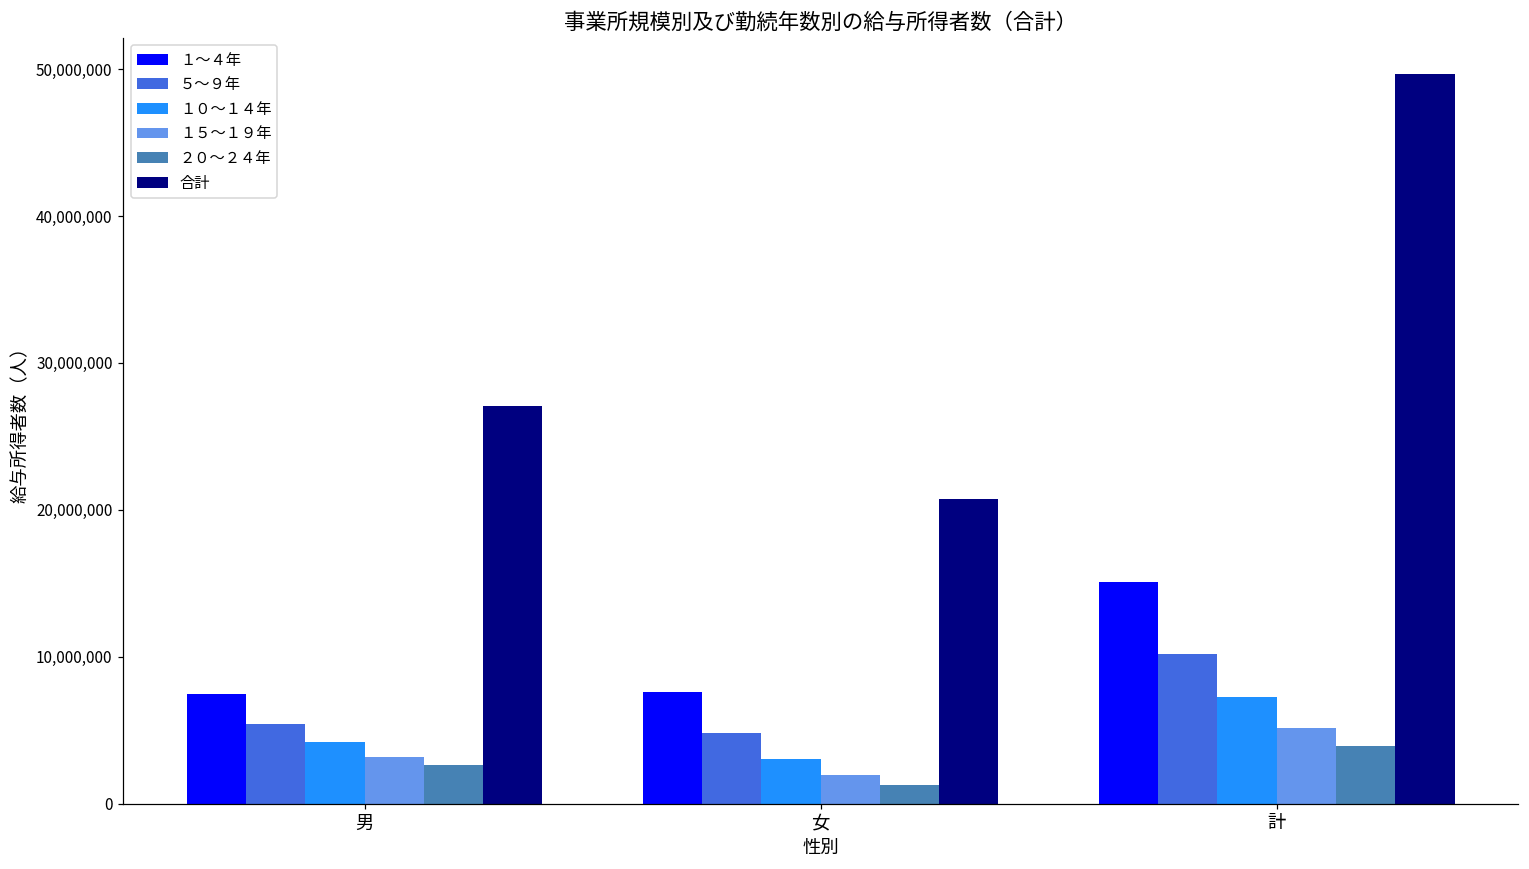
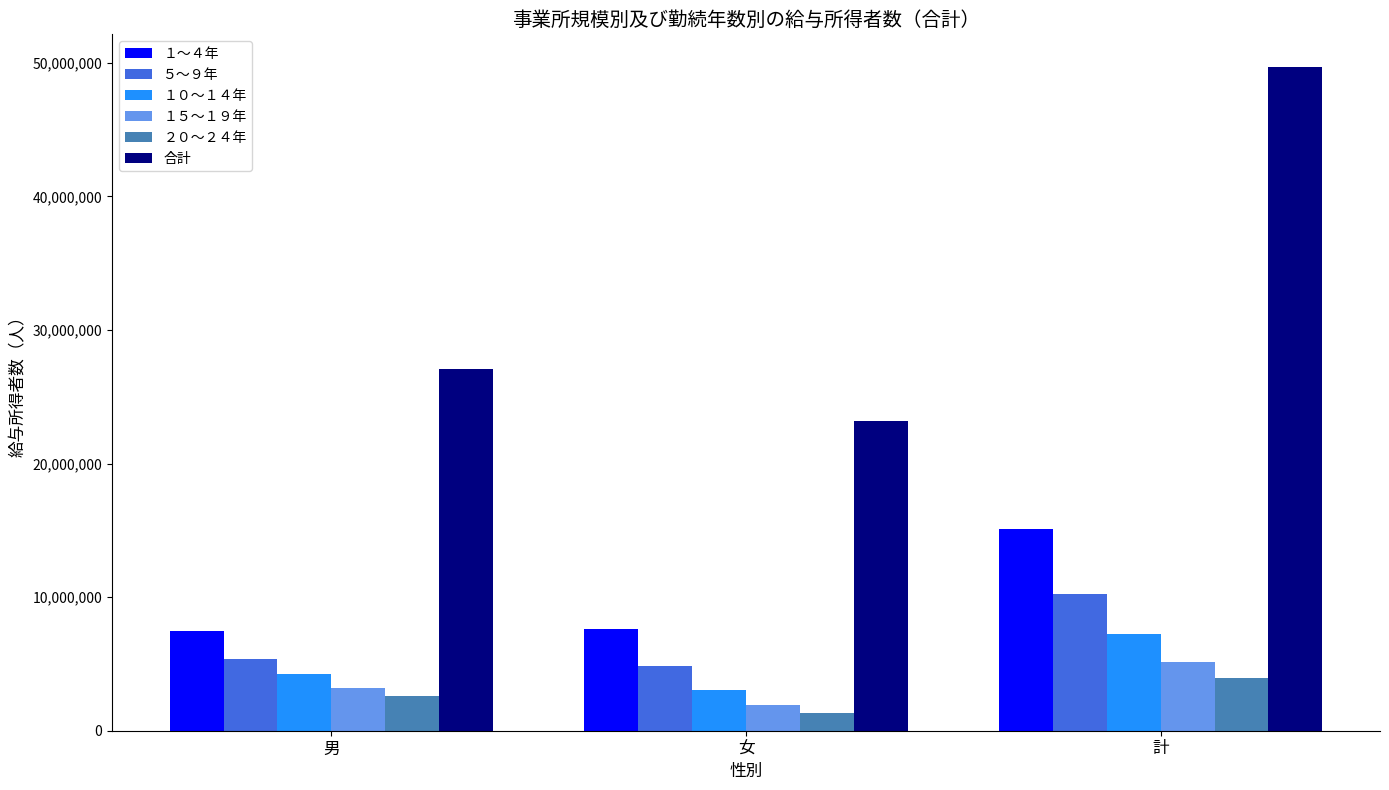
  {
    "１～４年": {
      "男": "7,500,000",
      "女": "7,600,000",
      "計": "15,100,000"
    },
    "１０～１４年": {
      "男": "4,200,000",
      "女": "3,000,000",
      "計": "7,300,000"
    },
    "合計": {
      "男": "27,100,000",
-     "女": "20,700,000",
+     "女": "23,200,000",
      "計": "49,600,000"
    }
  }
